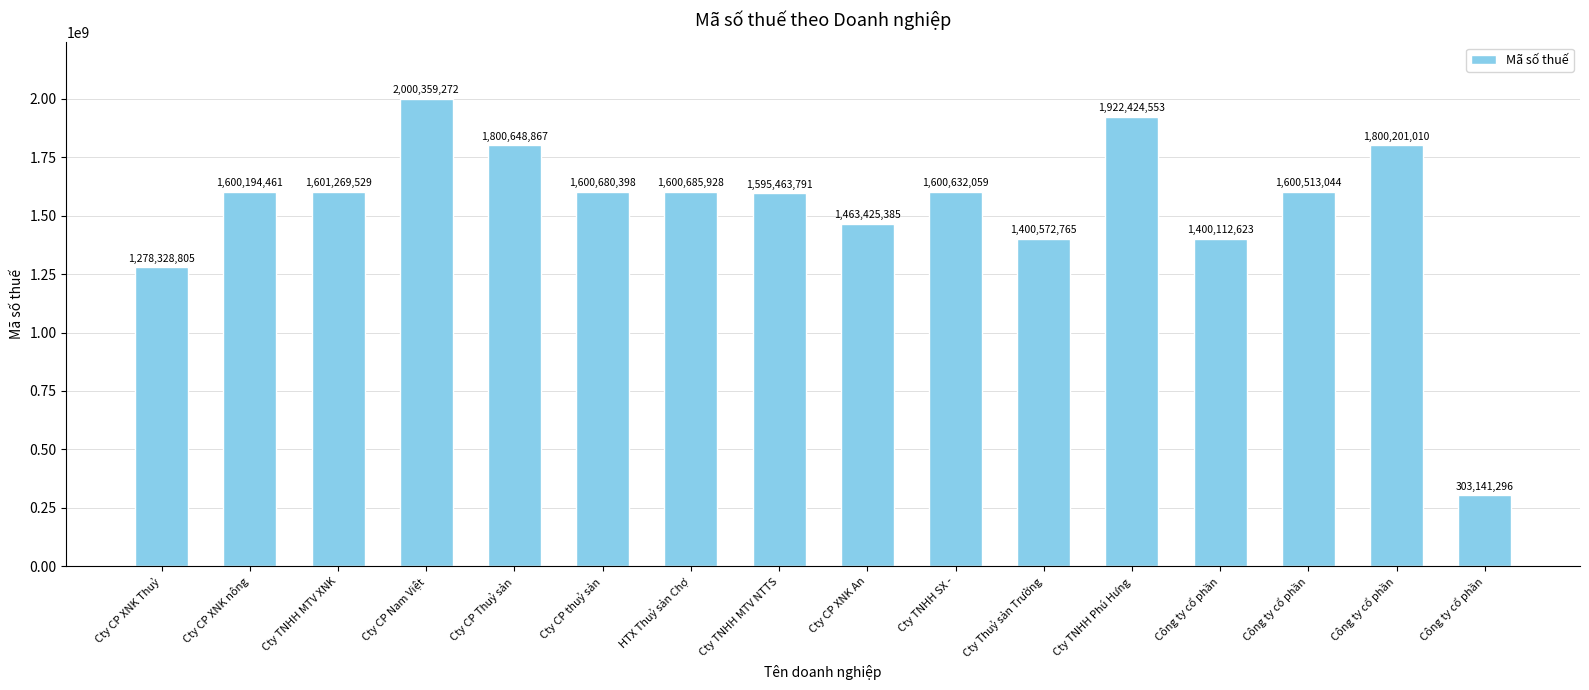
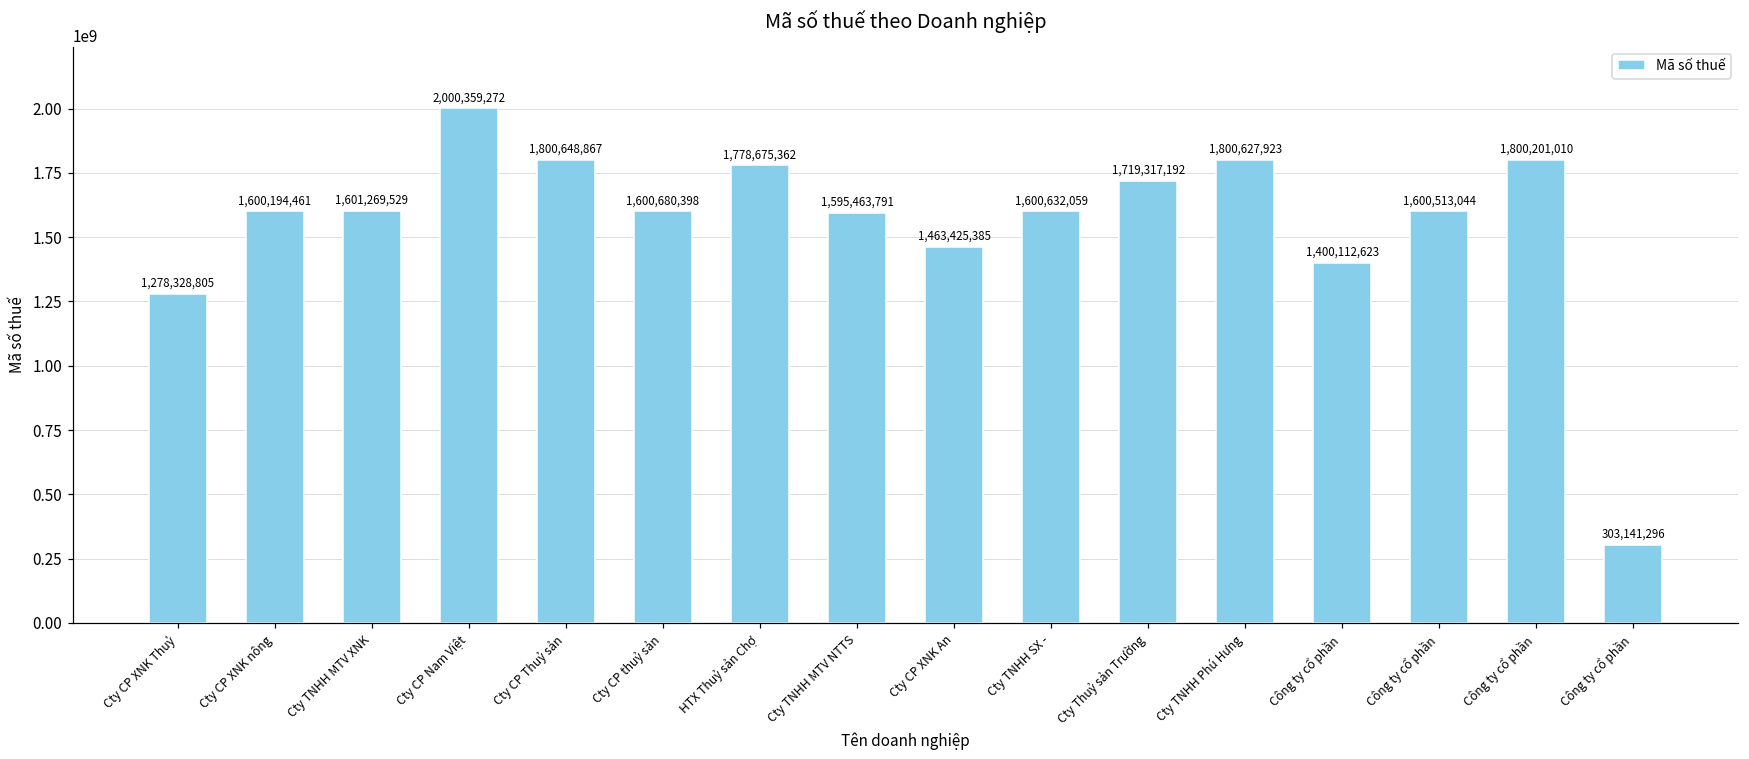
  {
    "Cty CP XNK Thuỷ": "1,278,328,805",
    "Cty CP XNK nông": "1,600,194,461",
    "Cty TNHH MTV XNK": "1,601,269,529",
    "Cty CP Nam Việt": "2,000,359,272",
    "Cty CP Thuỷ sản": "1,800,648,867",
    "Cty CP thuỷ sản": "1,600,680,398",
-   "HTX Thuỷ sản Chợ": "1,600,685,928",
+   "HTX Thuỷ sản Chợ": "1,778,675,362",
    "Cty TNHH MTV NTTS": "1,595,463,791",
    "Cty CP XNK An": "1,463,425,385",
    "Cty TNHH SX -": "1,600,632,059",
-   "Cty Thuỷ sản Trường": "1,400,572,765",
-   "Cty TNHH Phú Hưng": "1,922,424,553"
+   "Cty Thuỷ sản Trường": "1,719,317,192",
+   "Cty TNHH Phú Hưng": "1,800,627,923"
  }
